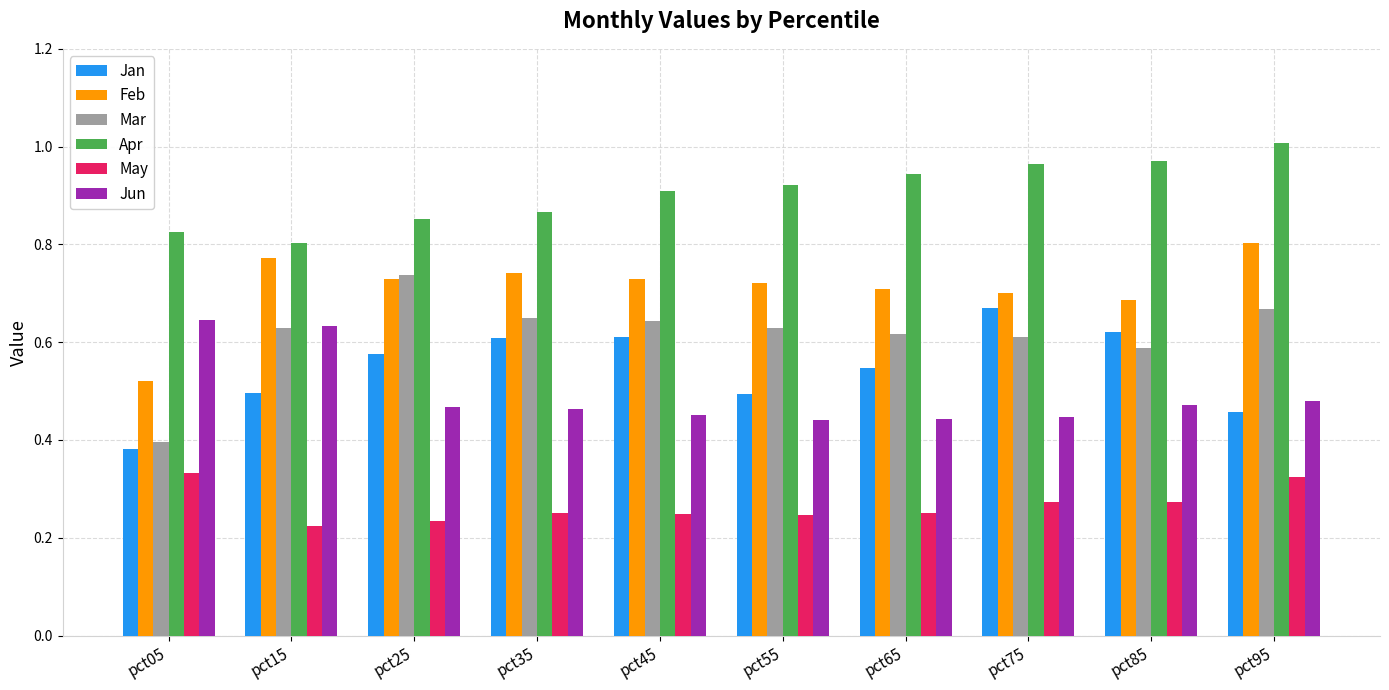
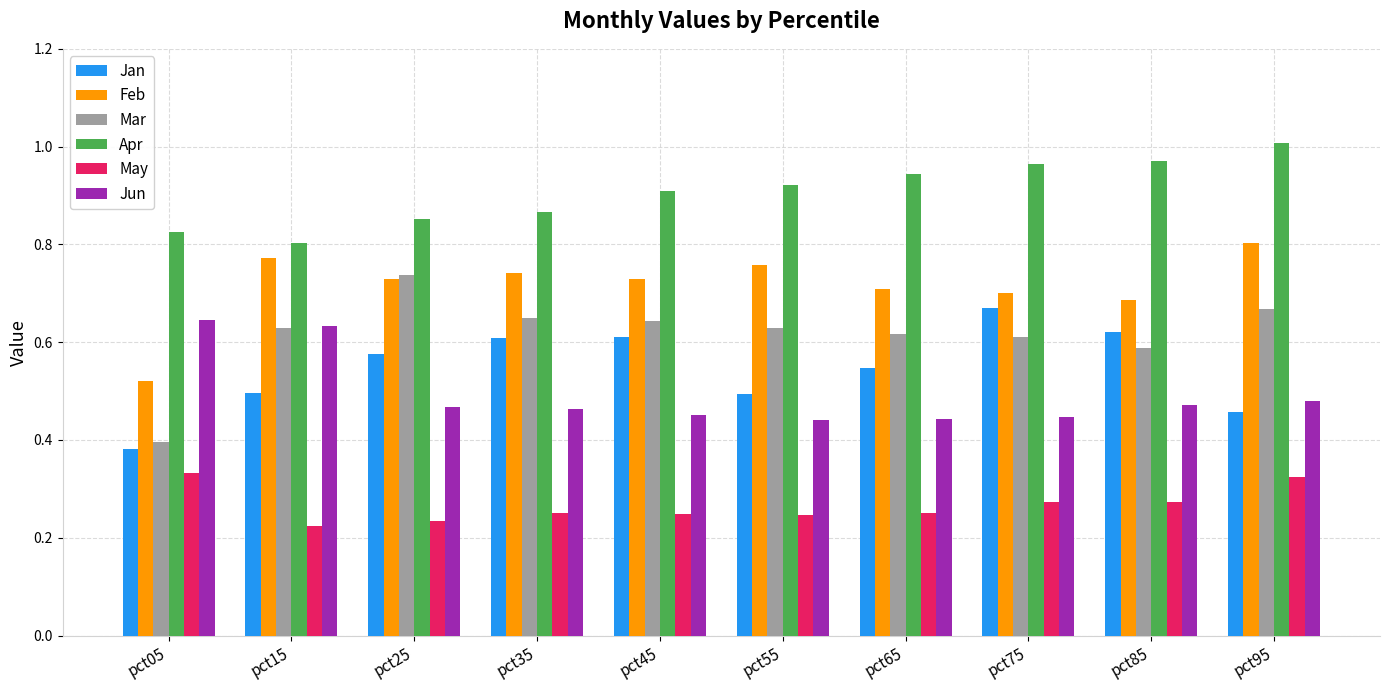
  {
    "Jan": {
      "pct05": 0.38,
      "pct15": 0.50,
      "pct25": 0.58,
      "pct35": 0.61,
      "pct45": 0.61,
      "pct55": 0.49,
      "pct65": 0.55,
      "pct75": 0.67,
      "pct85": 0.62,
      "pct95": 0.46
    },
    "Feb": {
      "pct05": 0.52,
      "pct15": 0.77,
      "pct25": 0.73,
      "pct35": 0.74,
      "pct45": 0.73,
-     "pct55": 0.72,
+     "pct55": 0.76,
      "pct65": 0.71,
      "pct75": 0.70,
      "pct85": 0.69,
      "pct95": 0.80
    },
    "Mar": {
      "pct05": 0.40,
      "pct15": 0.63,
      "pct25": 0.74,
      "pct35": 0.65,
      "pct45": 0.64,
      "pct55": 0.63,
      "pct65": 0.62,
      "pct75": 0.61,
      "pct85": 0.59,
      "pct95": 0.67
    },
    "Apr": {
      "pct05": 0.83,
      "pct15": 0.80,
      "pct25": 0.85,
      "pct35": 0.87,
      "pct45": 0.91,
      "pct55": 0.92,
      "pct65": 0.94,
      "pct75": 0.96,
      "pct85": 0.97,
      "pct95": 1.01
    },
    "May": {
      "pct05": 0.33,
      "pct15": 0.22,
      "pct25": 0.23,
      "pct35": 0.25,
      "pct45": 0.25,
      "pct55": 0.25,
      "pct65": 0.25,
      "pct75": 0.27,
      "pct85": 0.27,
      "pct95": 0.32
    },
    "Jun": {
      "pct05": 0.64,
      "pct15": 0.63,
      "pct25": 0.47,
      "pct35": 0.46,
      "pct45": 0.45,
      "pct55": 0.44,
      "pct65": 0.44,
      "pct75": 0.45,
      "pct85": 0.47,
      "pct95": 0.48
    }
  }
